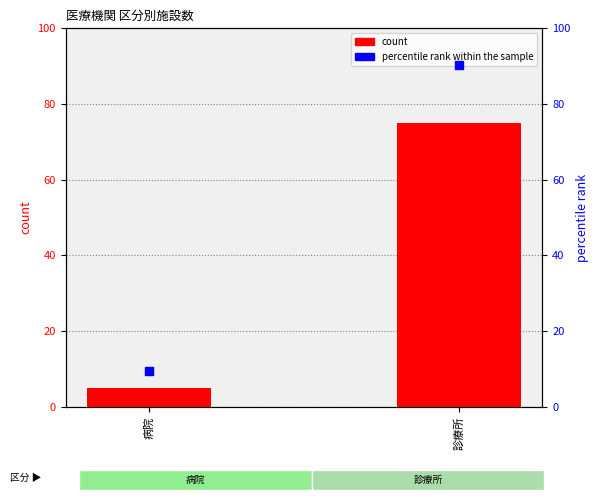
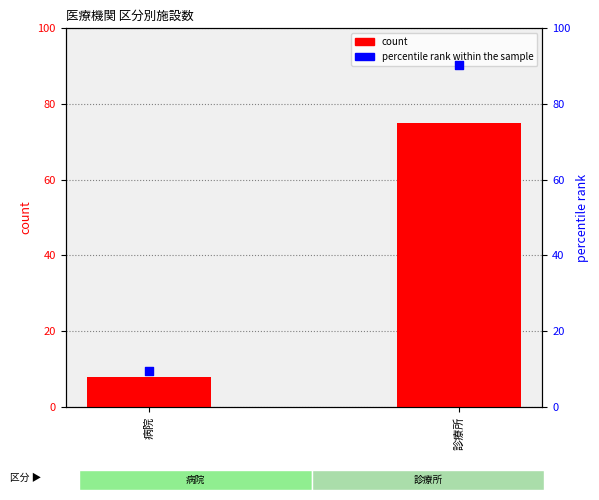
  {
    "医療機関 区分別施設数": {
      "count": {
-       "病院": 5,
+       "病院": 8,
        "診療所": 75
      }
    }
  }
